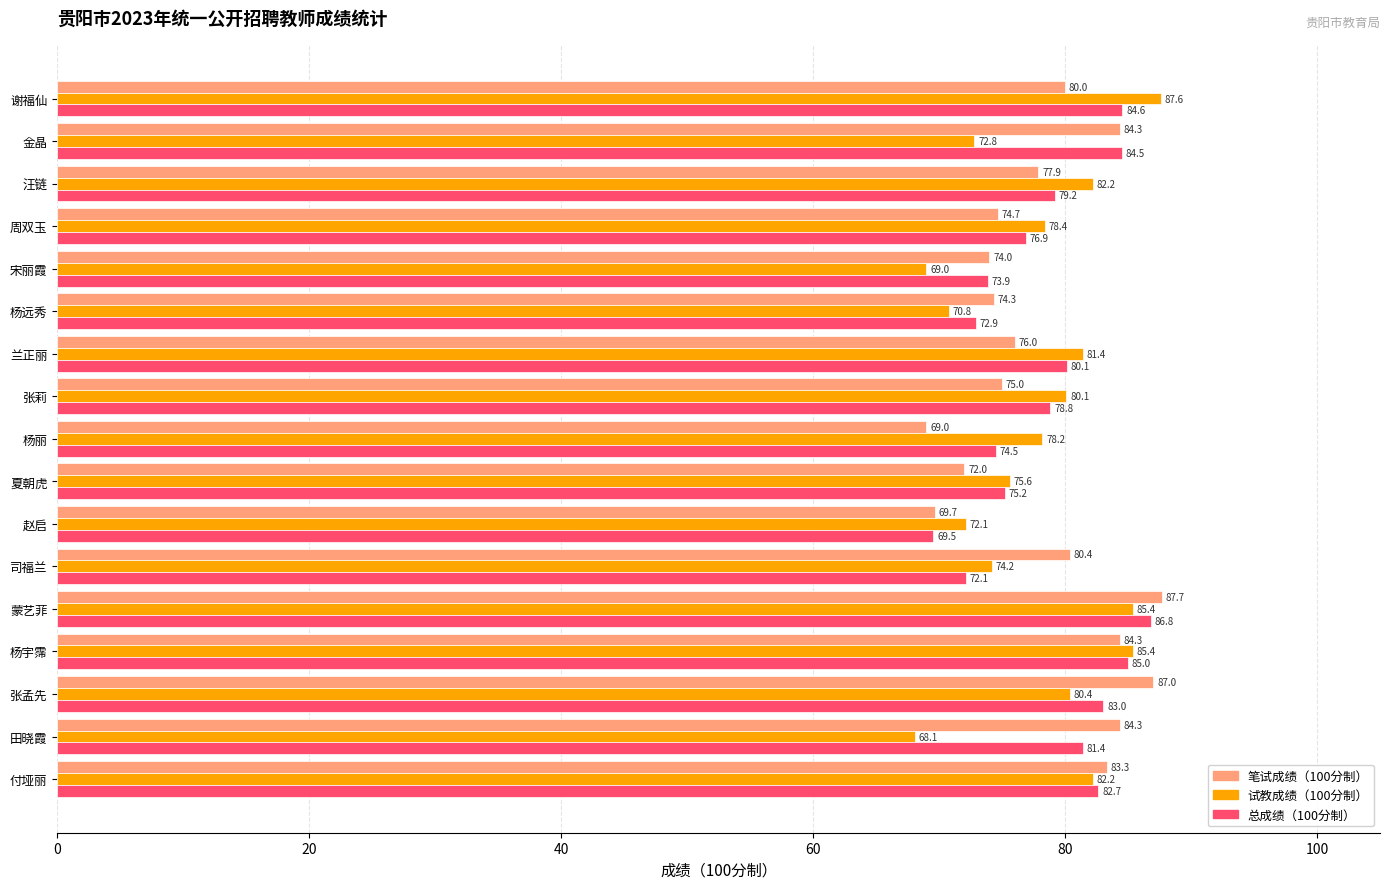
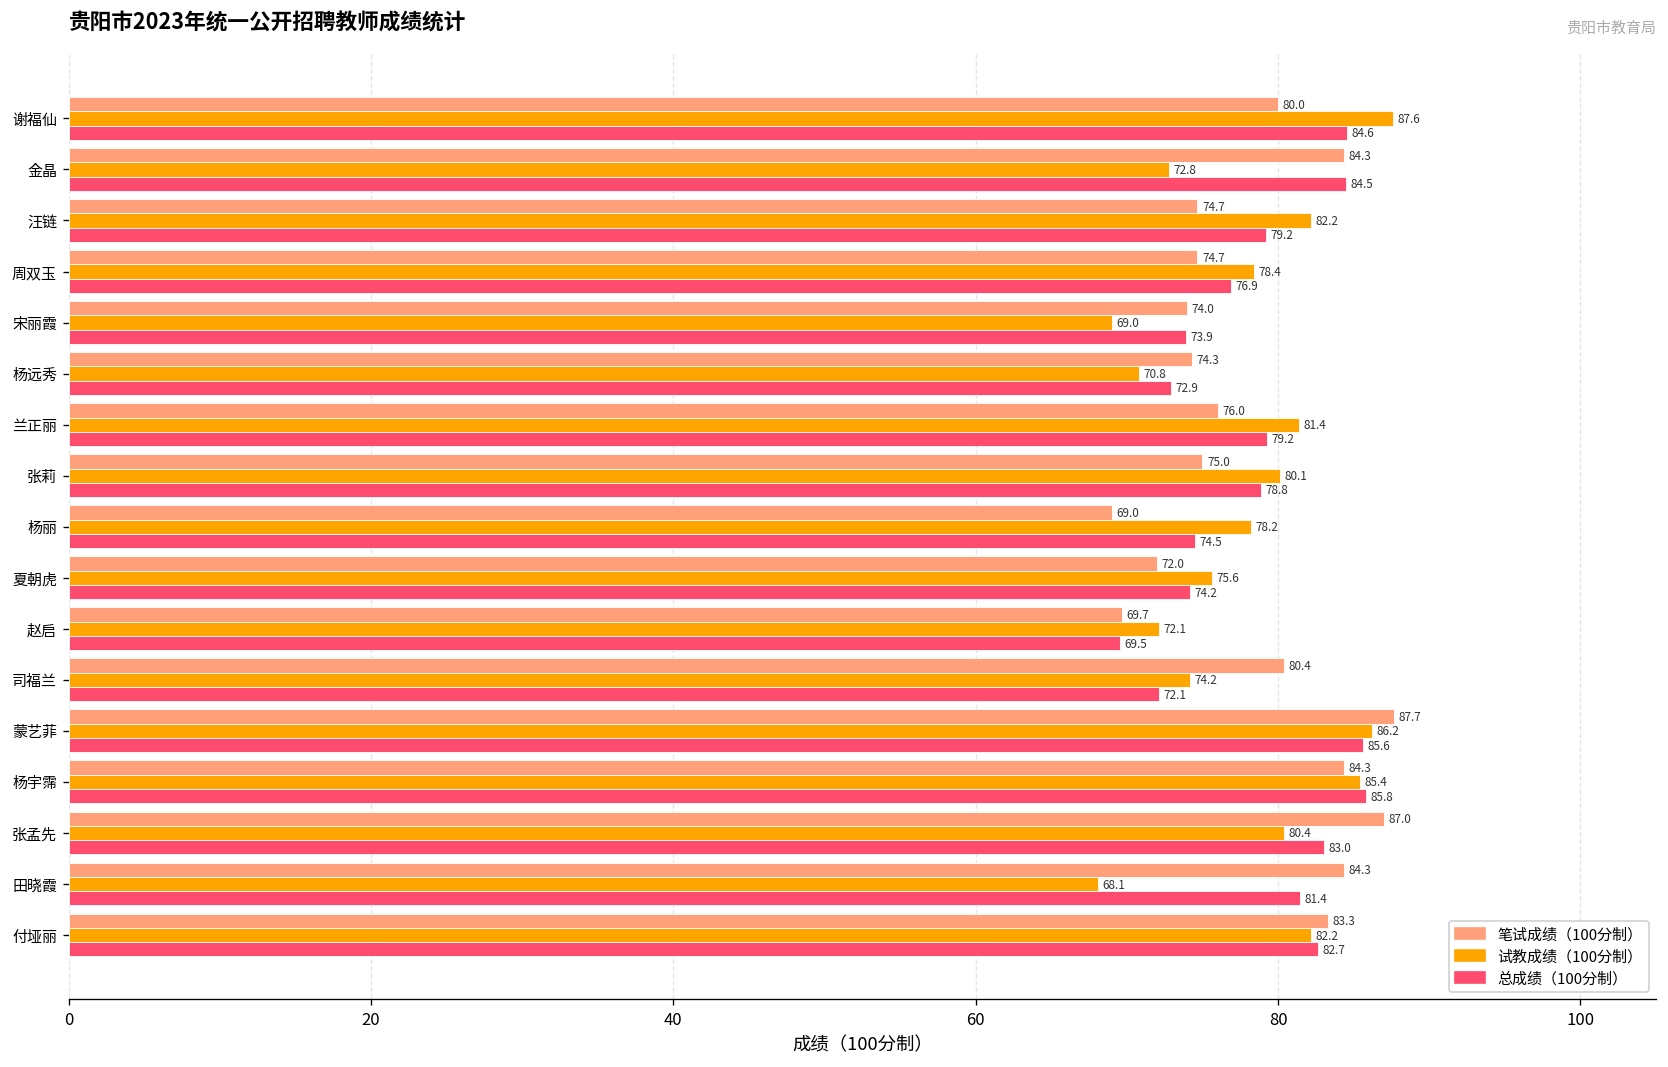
  {
    "笔试成绩（100分制）": {
      "谢福仙": 80.0,
      "金晶": 84.3,
-     "汪链": 77.9,
+     "汪链": 74.7,
      "周双玉": 74.7,
      "宋丽霞": 74.0,
      "杨远秀": 74.3,
      "兰正丽": 76.0,
      "张莉": 75.0,
      "杨丽": 69.0,
      "夏朝虎": 72.0,
      "赵启": 69.7,
      "司福兰": 80.4,
      "蒙艺菲": 87.7,
      "杨宇霈": 84.3,
      "张孟先": 87.0,
      "田晓霞": 84.3,
      "付垭丽": 83.3
    },
    "试教成绩（100分制）": {
      "谢福仙": 87.6,
      "金晶": 72.8,
      "汪链": 82.2,
      "周双玉": 78.4,
      "宋丽霞": 69.0,
      "杨远秀": 70.8,
      "兰正丽": 81.4,
      "张莉": 80.1,
      "杨丽": 78.2,
      "夏朝虎": 75.6,
      "赵启": 72.1,
      "司福兰": 74.2,
-     "蒙艺菲": 85.4,
+     "蒙艺菲": 86.2,
      "杨宇霈": 85.4,
      "张孟先": 80.4,
      "田晓霞": 68.1,
      "付垭丽": 82.2
    },
    "总成绩（100分制）": {
      "谢福仙": 84.6,
      "金晶": 84.5,
      "汪链": 79.2,
      "周双玉": 76.9,
      "宋丽霞": 73.9,
      "杨远秀": 72.9,
-     "兰正丽": 80.1,
+     "兰正丽": 79.2,
      "张莉": 78.8,
      "杨丽": 74.5,
-     "夏朝虎": 75.2,
+     "夏朝虎": 74.2,
      "赵启": 69.5,
      "司福兰": 72.1,
-     "蒙艺菲": 86.8,
-     "杨宇霈": 85.0,
+     "蒙艺菲": 85.6,
+     "杨宇霈": 85.8,
      "张孟先": 83.0,
      "田晓霞": 81.4,
      "付垭丽": 82.7
    }
  }
